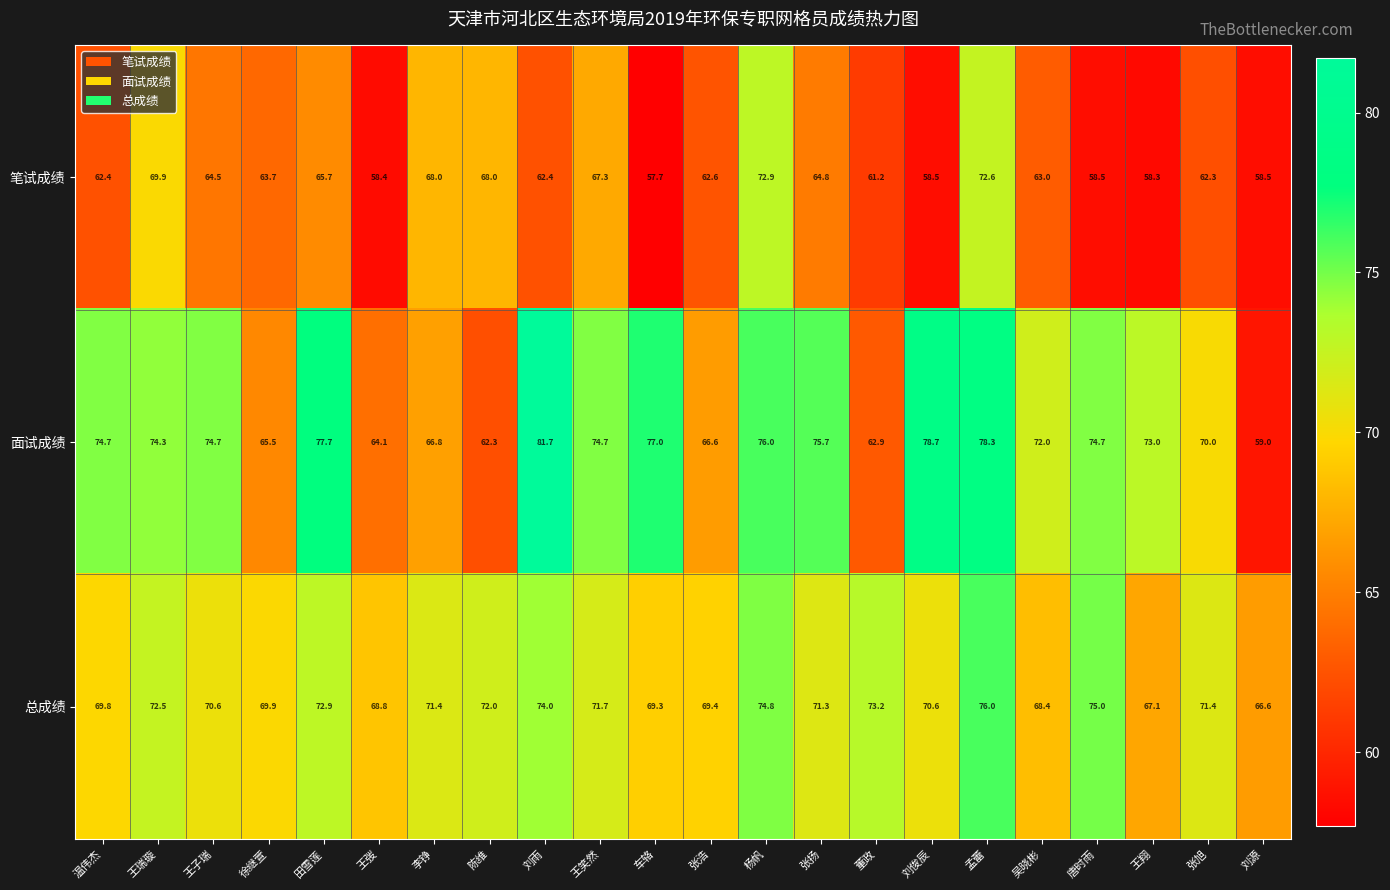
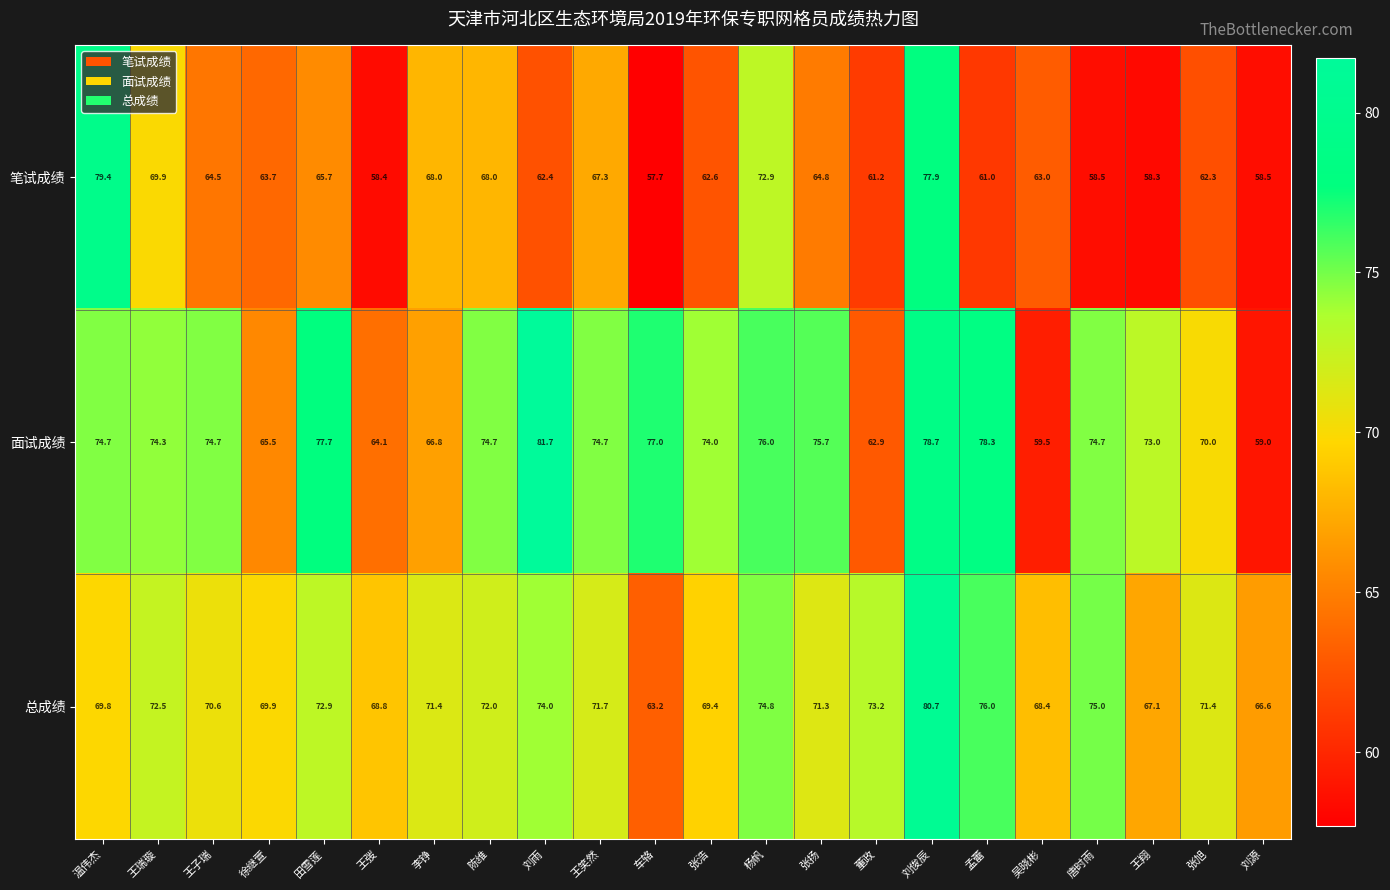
  {
    "笔试成绩": {
-     "温伟杰": 62.4,
+     "温伟杰": 79.4,
      "王瑞璇": 69.9,
      "王子瑞": 64.5,
      "徐继萱": 63.7,
      "田雪莲": 65.7,
      "王弢": 58.4,
      "李铮": 68.0,
      "陈维": 68.0,
      "刘雨": 62.4,
      "王笑然": 67.3,
      "车辂": 57.7,
      "张浩": 62.6,
      "杨帆": 72.9,
      "张扬": 64.8,
      "董政": 61.2,
-     "刘俊辰": 58.5,
-     "孟蕾": 72.6,
+     "刘俊辰": 77.9,
+     "孟蕾": 61.0,
      "吴晓彬": 63.0,
      "唐时雨": 58.5,
      "王翔": 58.3,
      "张旭": 62.3,
      "刘源": 58.5
    },
    "面试成绩": {
      "温伟杰": 74.7,
      "王瑞璇": 74.3,
      "王子瑞": 74.7,
      "徐继萱": 65.5,
      "田雪莲": 77.7,
      "王弢": 64.1,
      "李铮": 66.8,
-     "陈维": 62.3,
+     "陈维": 74.7,
      "刘雨": 81.7,
      "王笑然": 74.7,
      "车辂": 77.0,
-     "张浩": 66.6,
+     "张浩": 74.0,
      "杨帆": 76.0,
      "张扬": 75.7,
      "董政": 62.9,
      "刘俊辰": 78.7,
      "孟蕾": 78.3,
-     "吴晓彬": 72.0,
+     "吴晓彬": 59.5,
      "唐时雨": 74.7,
      "王翔": 73.0,
      "张旭": 70.0,
      "刘源": 59.0
    },
    "总成绩": {
      "温伟杰": 69.8,
      "王瑞璇": 72.5,
      "王子瑞": 70.6,
      "徐继萱": 69.9,
      "田雪莲": 72.9,
      "王弢": 68.8,
      "李铮": 71.4,
      "陈维": 72.0,
      "刘雨": 74.0,
      "王笑然": 71.7,
-     "车辂": 69.3,
+     "车辂": 63.2,
      "张浩": 69.4,
      "杨帆": 74.8,
      "张扬": 71.3,
      "董政": 73.2,
-     "刘俊辰": 70.6,
+     "刘俊辰": 80.7,
      "孟蕾": 76.0,
      "吴晓彬": 68.4,
      "唐时雨": 75.0,
      "王翔": 67.1,
      "张旭": 71.4,
      "刘源": 66.6
    }
  }
